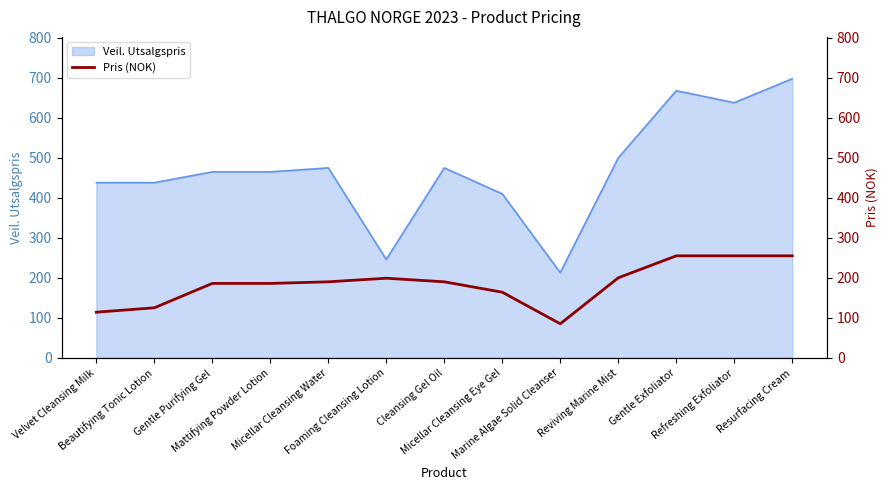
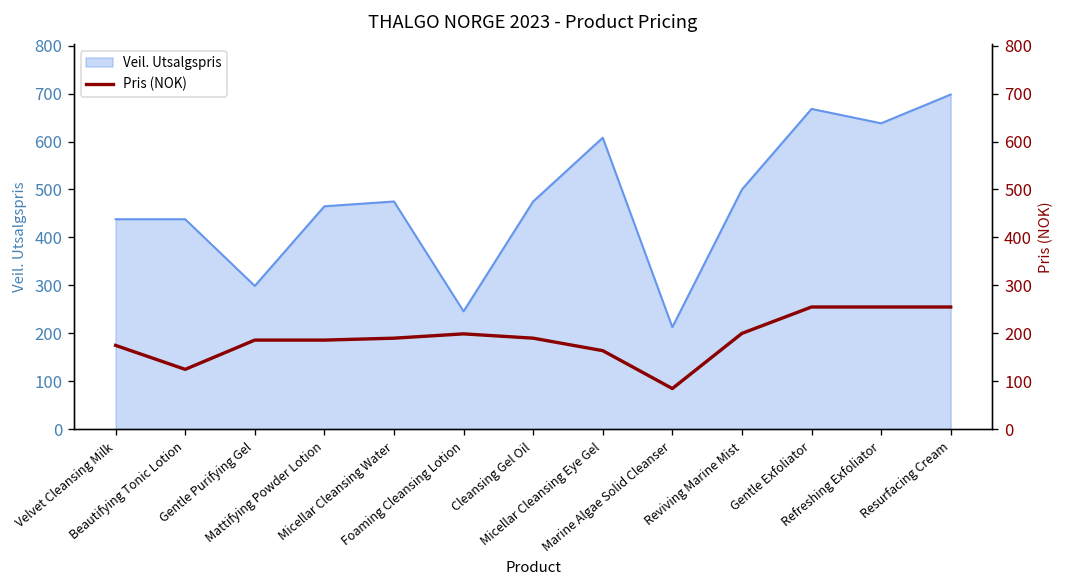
  {
    "Veil. Utsalgspris": {
      "Velvet Cleansing Milk": 440,
      "Beautifying Tonic Lotion": 440,
-     "Gentle Purifying Gel": 470,
+     "Gentle Purifying Gel": 300,
      "Mattifying Powder Lotion": 470,
      "Micellar Cleansing Water": 480,
      "Foaming Cleansing Lotion": 250,
      "Cleansing Gel Oil": 480,
-     "Micellar Cleansing Eye Gel": 410,
+     "Micellar Cleansing Eye Gel": 610,
      "Marine Algae Solid Cleanser": 210,
      "Reviving Marine Mist": 500,
      "Gentle Exfoliator": 670,
      "Refreshing Exfoliator": 640,
      "Resurfacing Cream": 700
    },
    "Pris (NOK)": {
-     "Velvet Cleansing Milk": 110,
+     "Velvet Cleansing Milk": 180,
      "Beautifying Tonic Lotion": 130,
      "Gentle Purifying Gel": 190,
      "Mattifying Powder Lotion": 190,
      "Micellar Cleansing Water": 190,
      "Foaming Cleansing Lotion": 200,
      "Cleansing Gel Oil": 190,
      "Micellar Cleansing Eye Gel": 160,
      "Marine Algae Solid Cleanser": 90,
      "Reviving Marine Mist": 200,
      "Gentle Exfoliator": 260,
      "Refreshing Exfoliator": 260,
      "Resurfacing Cream": 260
    }
  }
